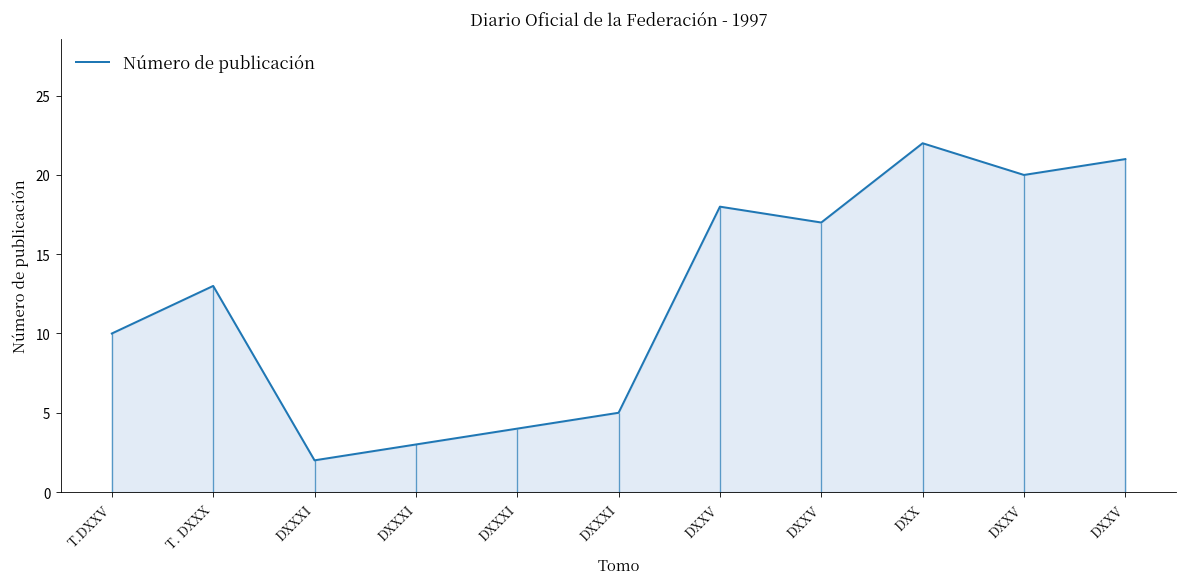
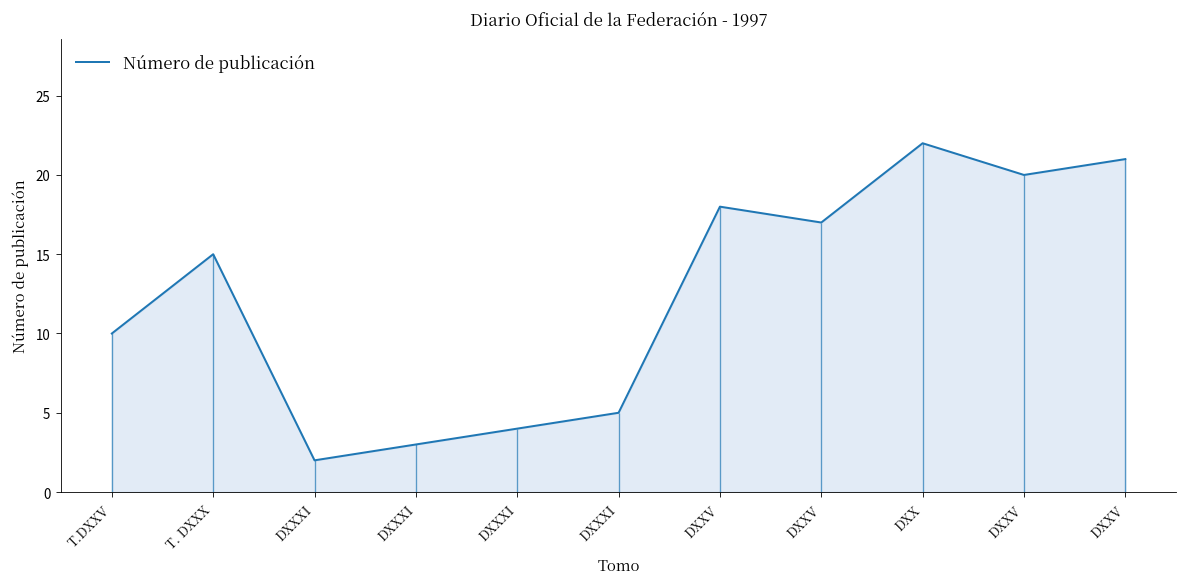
  {
    "T.DXXV": 10,
-   "T. DXXX": 13,
+   "T. DXXX": 15,
    "DXX": 22
  }
